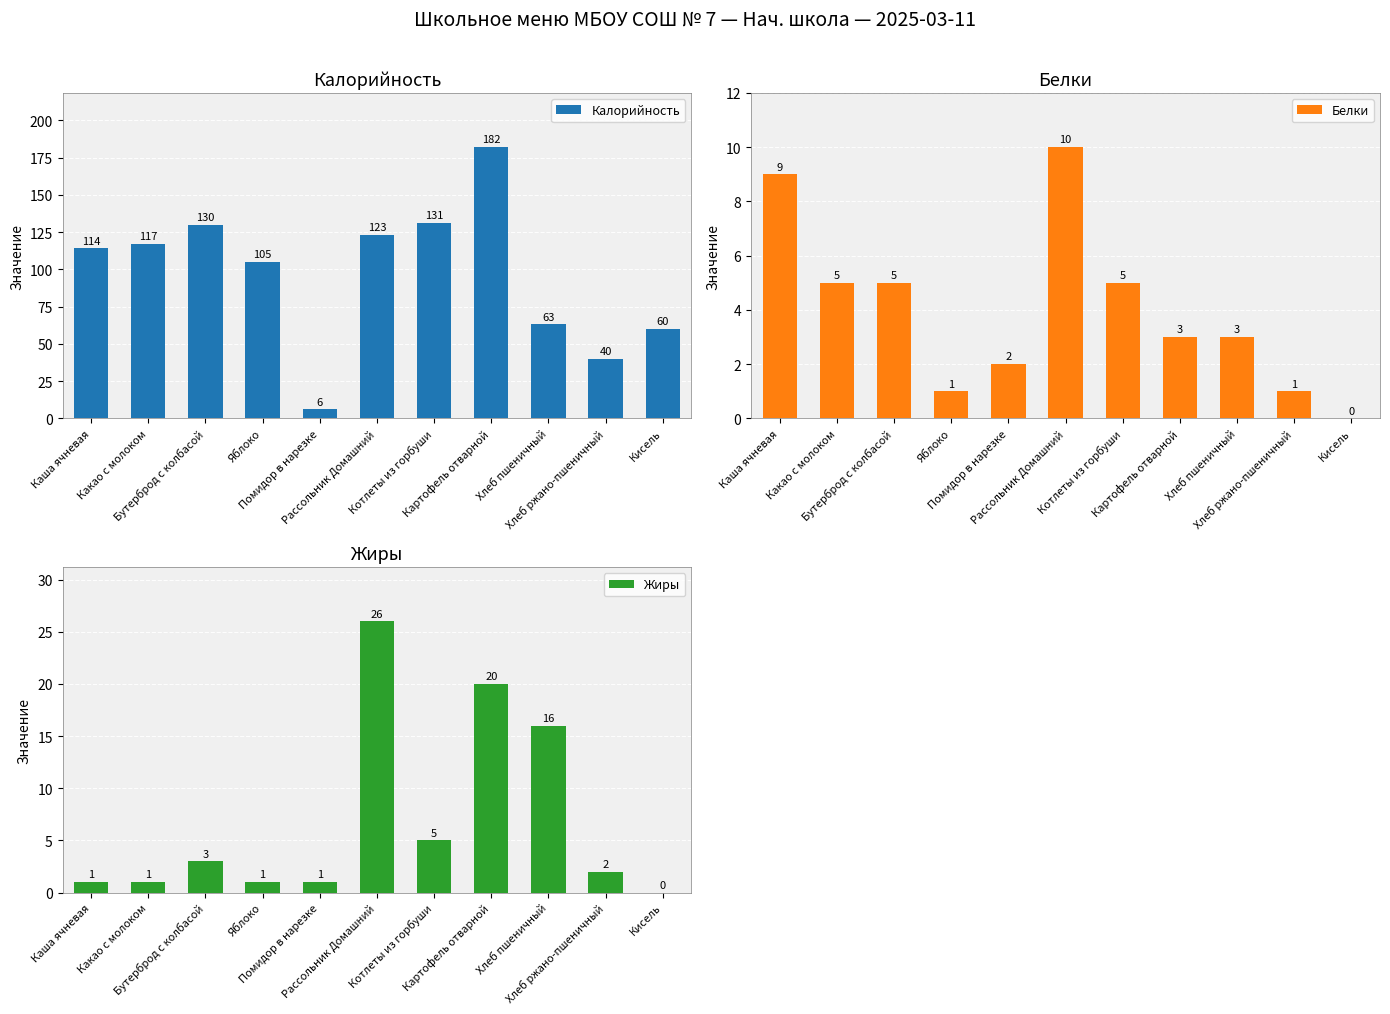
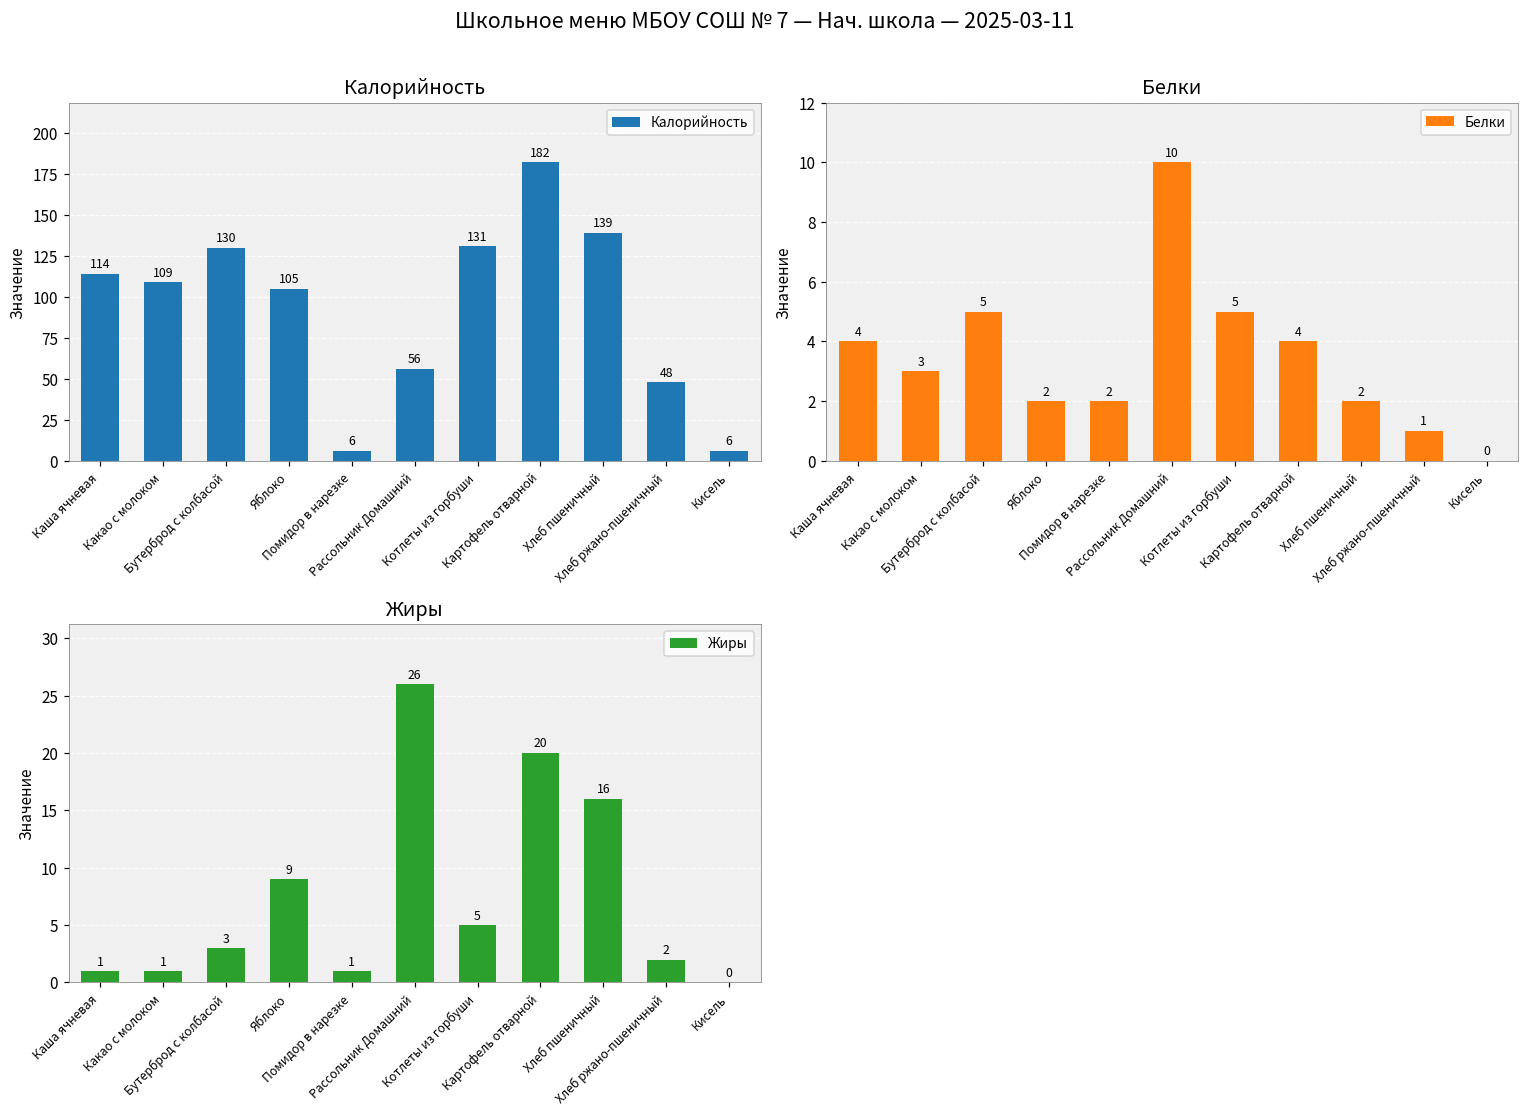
  {
    "Калорийность": {
      "Каша ячневая": 114,
-     "Какао с молоком": 117,
+     "Какао с молоком": 109,
      "Бутерброд с колбасой": 130,
      "Яблоко": 105,
      "Помидор в нарезке": 6,
-     "Рассольник Домашний": 123,
+     "Рассольник Домашний": 56,
      "Котлеты из горбуши": 131,
      "Картофель отварной": 182,
-     "Хлеб пшеничный": 63,
-     "Хлеб ржано-пшеничный": 40,
-     "Кисель": 60
+     "Хлеб пшеничный": 139,
+     "Хлеб ржано-пшеничный": 48,
+     "Кисель": 6
    },
    "Белки": {
-     "Каша ячневая": 9,
-     "Какао с молоком": 5,
+     "Каша ячневая": 4,
+     "Какао с молоком": 3,
      "Бутерброд с колбасой": 5,
-     "Яблоко": 1,
+     "Яблоко": 2,
      "Помидор в нарезке": 2,
      "Рассольник Домашний": 10,
      "Котлеты из горбуши": 5,
-     "Картофель отварной": 3,
-     "Хлеб пшеничный": 3,
+     "Картофель отварной": 4,
+     "Хлеб пшеничный": 2,
      "Хлеб ржано-пшеничный": 1,
      "Кисель": 0
    },
    "Жиры": {
      "Каша ячневая": 1,
      "Какао с молоком": 1,
      "Бутерброд с колбасой": 3,
-     "Яблоко": 1,
+     "Яблоко": 9,
      "Помидор в нарезке": 1,
      "Рассольник Домашний": 26,
      "Котлеты из горбуши": 5,
      "Картофель отварной": 20,
      "Хлеб пшеничный": 16,
      "Хлеб ржано-пшеничный": 2,
      "Кисель": 0
    }
  }
